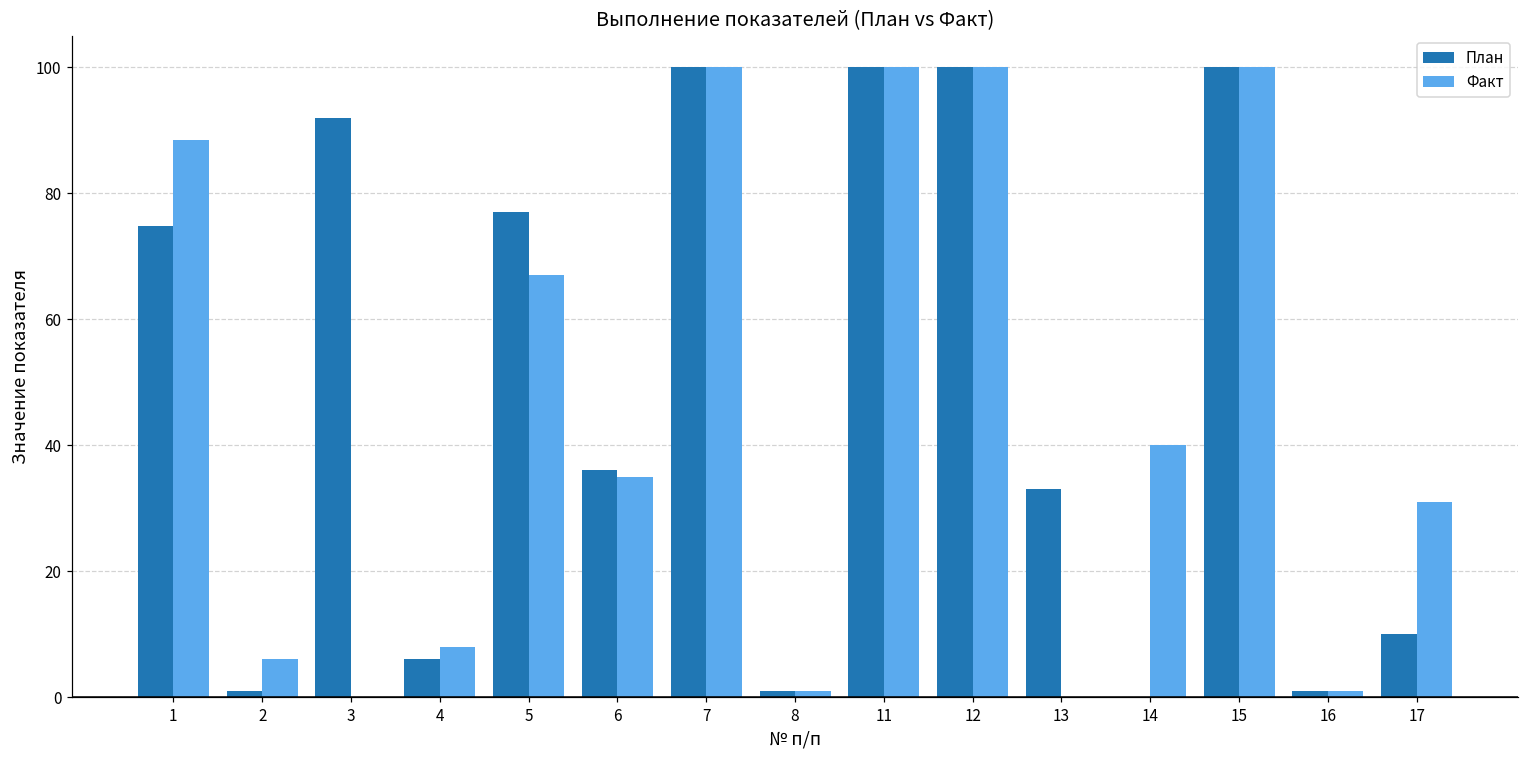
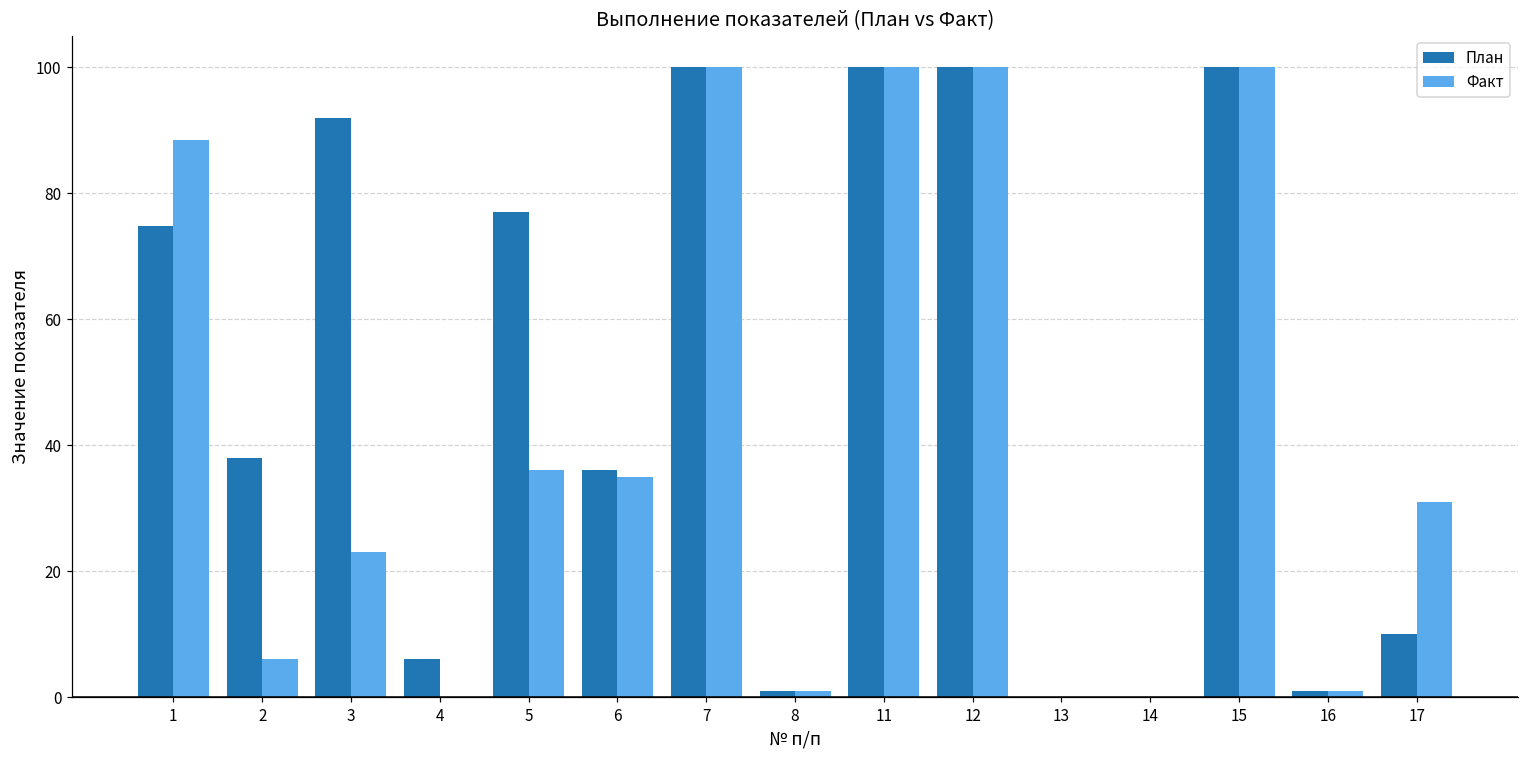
  {
    "План": {
      "1": 75,
-     "2": 1,
+     "2": 38,
      "3": 92,
      "4": 6,
      "5": 77,
      "6": 36,
      "7": 100,
      "8": 1,
      "11": 100,
      "12": 100,
-     "13": 33,
+     "13": 0,
      "14": 0,
      "15": 100,
      "16": 1,
      "17": 10
    },
    "Факт": {
      "1": 88,
      "2": 6,
-     "3": 0,
-     "4": 8,
-     "5": 67,
+     "3": 23,
+     "4": 0,
+     "5": 36,
      "6": 35,
      "7": 100,
      "8": 1,
      "11": 100,
      "12": 100,
      "13": 0,
-     "14": 40,
+     "14": 0,
      "15": 100,
      "16": 1,
      "17": 31
    }
  }
